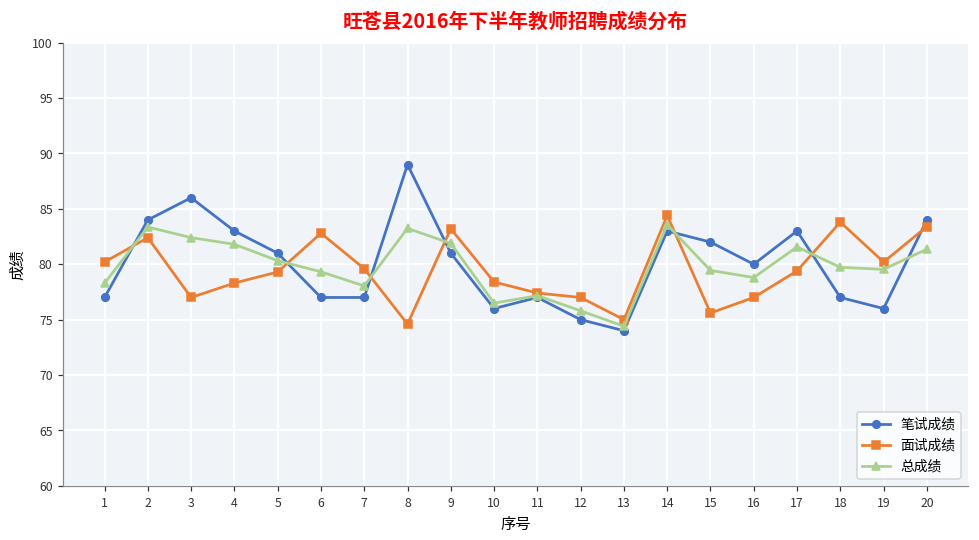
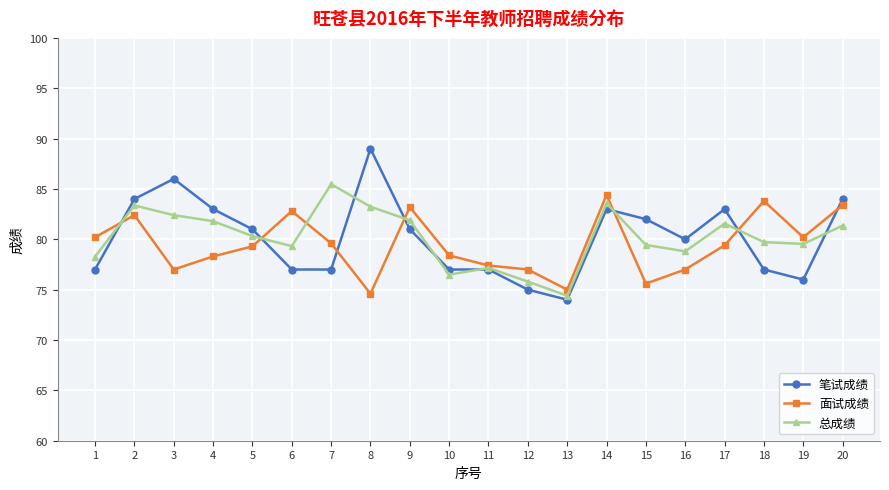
  {
    "笔试成绩": {
      "1": 77,
      "2": 84,
      "3": 86,
      "4": 83,
      "5": 81,
      "6": 77,
      "7": 77,
      "8": 89,
      "9": 81,
-     "10": 76,
+     "10": 77,
      "12": 75,
      "13": 74,
      "14": 83,
      "15": 82,
      "16": 80,
      "17": 83,
      "18": 77,
      "19": 76,
      "20": 84
    },
    "面试成绩": {
      "1": 80.2,
      "2": 82.4,
      "3": 77.0,
      "4": 78.3,
      "5": 79.3,
      "6": 82.8,
      "7": 79.6,
      "8": 74.6,
      "9": 83.2,
      "10": 78.4,
      "12": 77.0,
      "13": 75.0,
      "14": 84.4,
      "15": 75.6,
      "16": 77.0,
      "17": 79.4,
      "18": 83.8,
      "19": 80.2,
      "20": 83.4
    },
    "总成绩": {
      "1": 78.3,
      "2": 83.4,
      "3": 82.4,
      "4": 81.8,
      "5": 80.3,
      "6": 79.3,
-     "7": 78.0,
+     "7": 85.5,
      "8": 83.2,
      "9": 81.9,
      "10": 76.5,
      "12": 75.8,
      "13": 74.4,
      "14": 83.6,
      "15": 79.4,
      "16": 78.8,
      "17": 81.6,
      "18": 79.7,
      "19": 79.5,
      "20": 81.4
    }
  }
